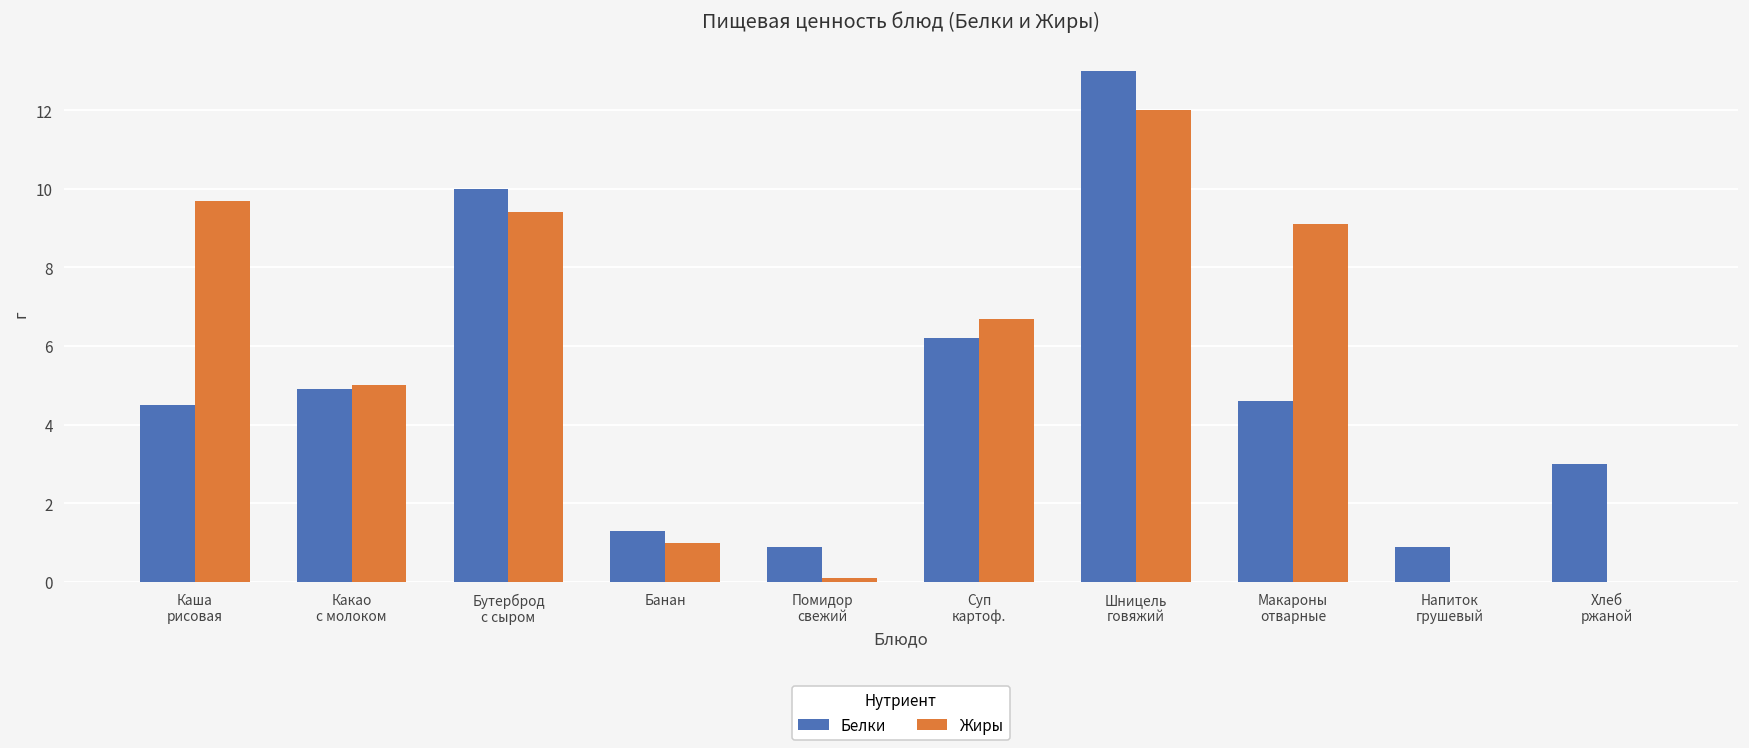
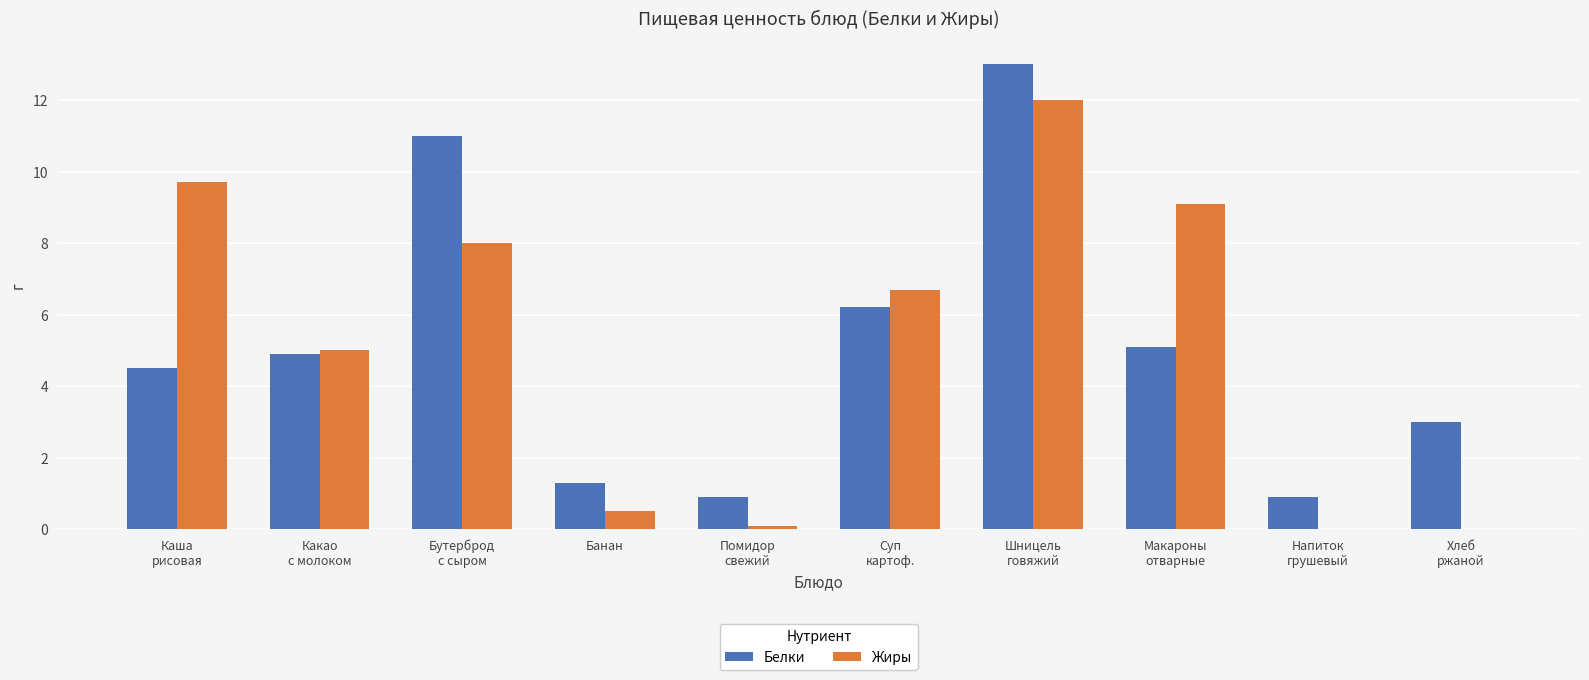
  {
    "Белки": {
      "Каша рисовая": 4.5,
      "Какао с молоком": 4.9,
-     "Бутерброд с сыром": 10,
+     "Бутерброд с сыром": 11,
      "Банан": 1.3,
      "Помидор свежий": 0.9,
      "Суп картоф.": 6.2,
      "Шницель говяжий": 13.0,
-     "Макароны отварные": 4.6,
+     "Макароны отварные": 5.1,
      "Напиток грушевый": 0.9,
      "Хлеб ржаной": 3.0
    },
    "Жиры": {
      "Каша рисовая": 9.7,
      "Какао с молоком": 5.0,
-     "Бутерброд с сыром": 9.4,
-     "Банан": 1.0,
+     "Бутерброд с сыром": 8.0,
+     "Банан": 0.5,
      "Помидор свежий": 0.1,
      "Суп картоф.": 6.7,
      "Шницель говяжий": 12.0,
      "Макароны отварные": 9.1,
      "Напиток грушевый": 0.0,
      "Хлеб ржаной": 0.0
    }
  }
